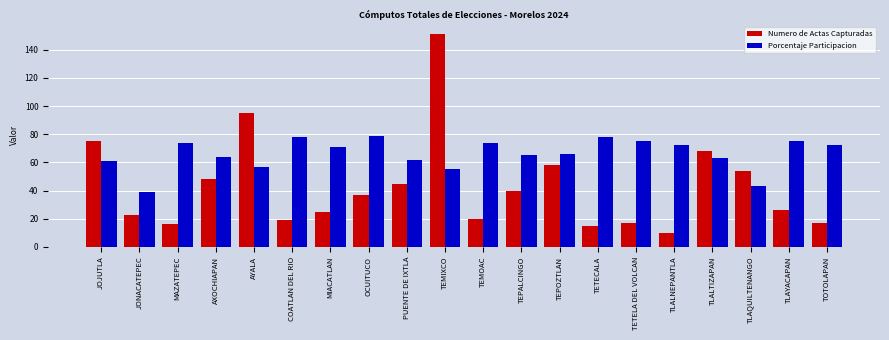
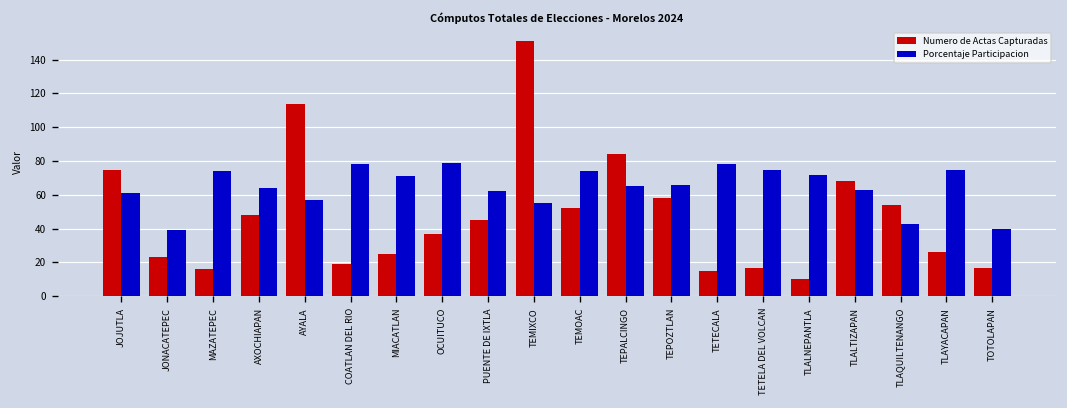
  {
    "Numero de Actas Capturadas": {
      "JOJUTLA": 75,
      "JONACATEPEC": 23,
      "MAZATEPEC": 16,
      "AXOCHIAPAN": 48,
-     "AYALA": 95,
+     "AYALA": 114,
      "COATLAN DEL RIO": 19,
      "MIACATLAN": 25,
      "OCUITUCO": 37,
      "PUENTE DE IXTLA": 45,
      "TEMIXCO": 151,
-     "TEMOAC": 20,
-     "TEPALCINGO": 40,
+     "TEMOAC": 52,
+     "TEPALCINGO": 84,
      "TEPOZTLAN": 58,
      "TETECALA": 15,
      "TETELA DEL VOLCAN": 17,
      "TLALNEPANTLA": 10,
      "TLALTIZAPAN": 68,
      "TLAQUILTENANGO": 54,
      "TLAYACAPAN": 26,
      "TOTOLAPAN": 17
    },
    "Porcentaje Participacion": {
      "JOJUTLA": 61,
      "JONACATEPEC": 39,
      "MAZATEPEC": 74,
      "AXOCHIAPAN": 64,
      "AYALA": 57,
      "COATLAN DEL RIO": 78,
      "MIACATLAN": 71,
      "OCUITUCO": 79,
      "PUENTE DE IXTLA": 62,
      "TEMIXCO": 55,
      "TEMOAC": 74,
      "TEPALCINGO": 65,
      "TEPOZTLAN": 66,
      "TETECALA": 78,
      "TETELA DEL VOLCAN": 75,
      "TLALNEPANTLA": 72,
      "TLALTIZAPAN": 63,
      "TLAQUILTENANGO": 43,
      "TLAYACAPAN": 75,
-     "TOTOLAPAN": 72
+     "TOTOLAPAN": 40
    }
  }
